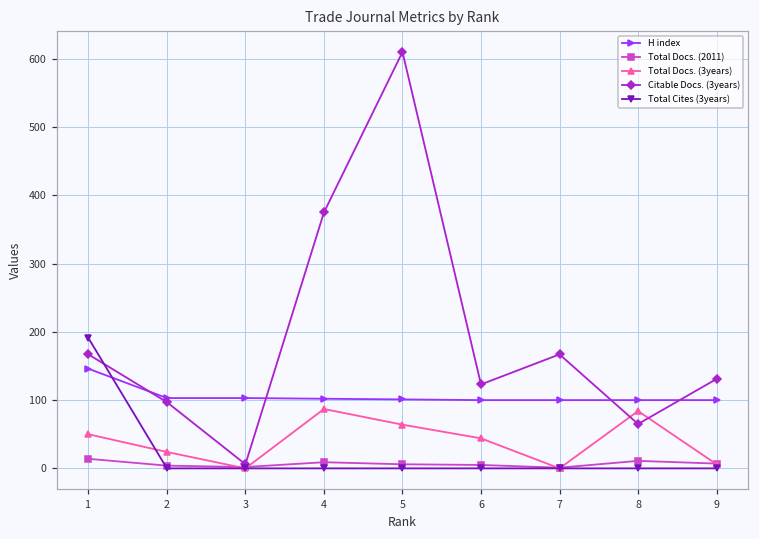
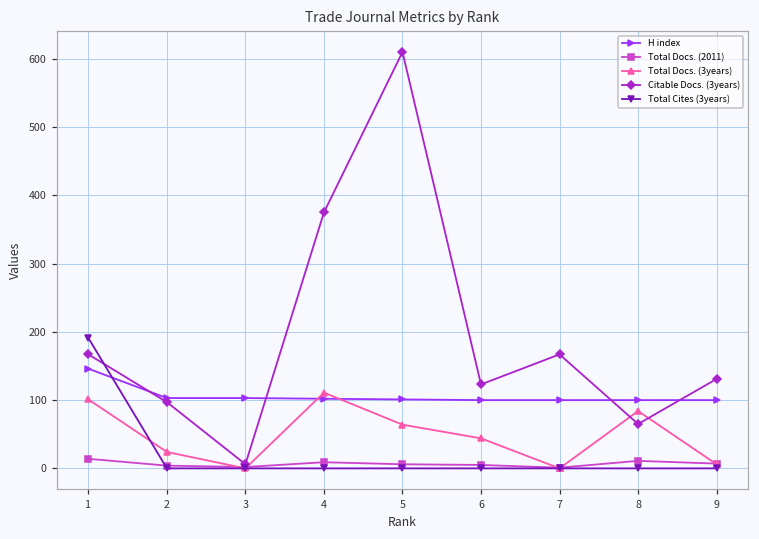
  {
    "Total Docs. (3years)": {
-     "1": 50,
+     "1": 100,
      "2": 20,
-     "4": 90,
+     "4": 110,
      "5": 60,
      "6": 40,
      "8": 80
    }
  }
